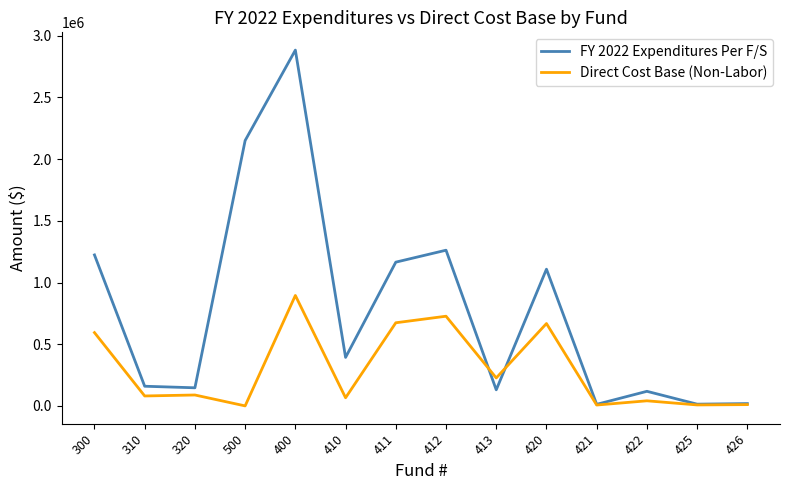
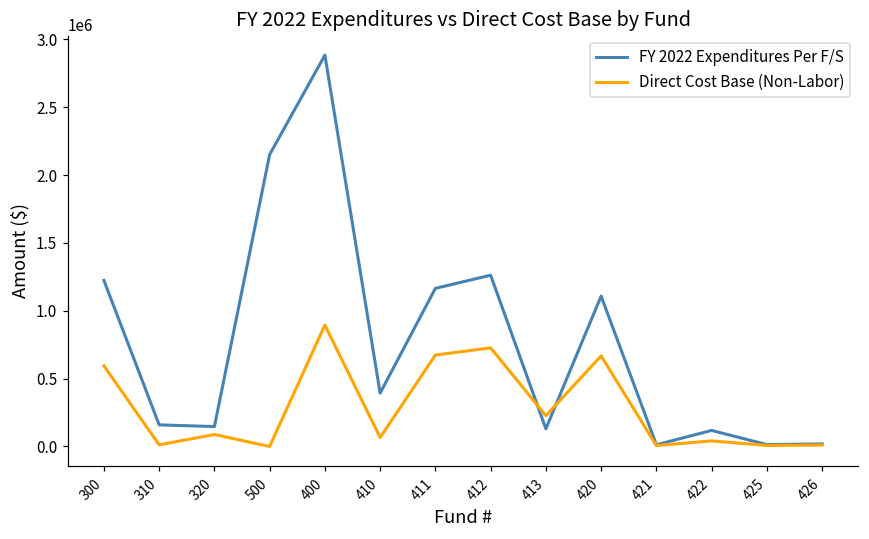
  {
    "FY 2022 Expenditures Per F/S": {
      "300": 1220000,
      "310": 160000,
      "320": 150000,
      "500": 2150000,
      "400": 2880000,
      "410": 390000,
      "411": 1170000,
      "412": 1260000,
      "413": 130000,
      "420": 1110000,
      "422": 120000
    },
    "Direct Cost Base (Non-Labor)": {
      "300": 590000,
-     "310": 80000,
+     "310": 10000,
      "320": 90000,
      "500": 0,
      "400": 900000,
      "410": 70000,
      "411": 670000,
      "412": 730000,
      "413": 230000,
      "420": 670000,
      "422": 40000
    }
  }
